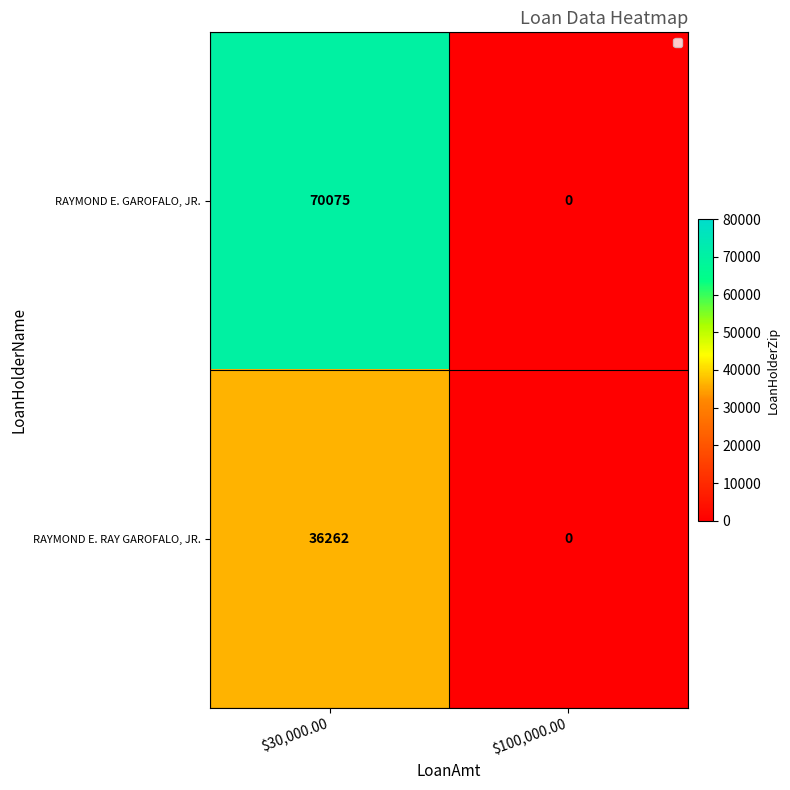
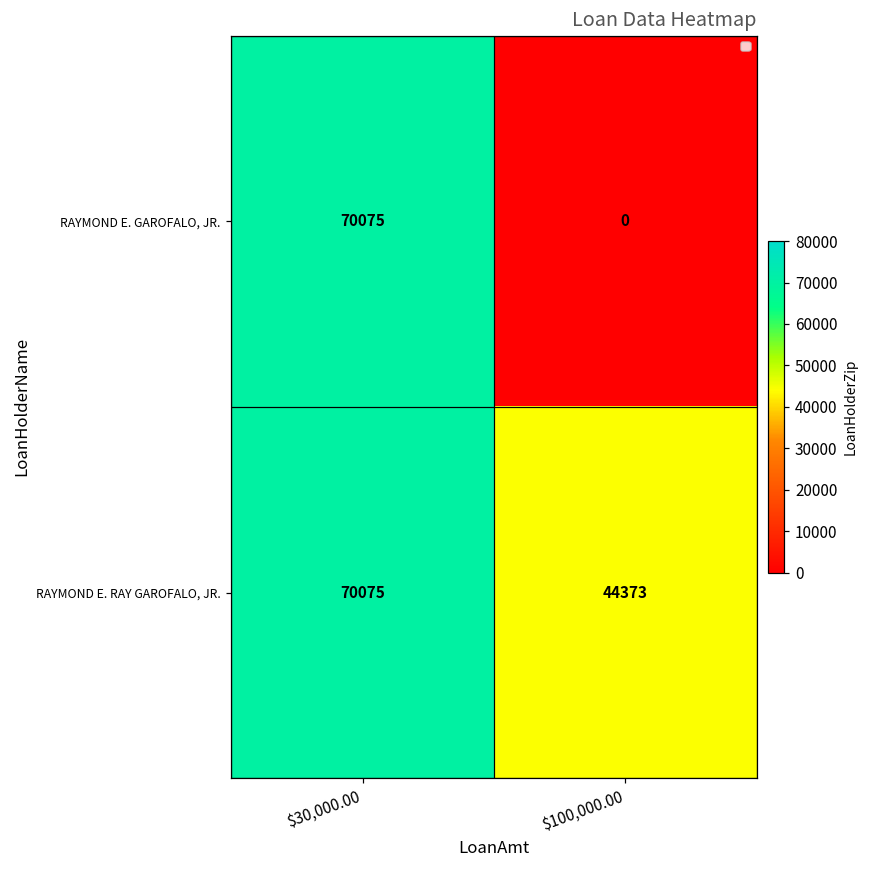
  {
    "RAYMOND E. GAROFALO, JR.": {
      "$30,000.00": 70075,
      "$100,000.00": 0
    },
    "RAYMOND E. RAY GAROFALO, JR.": {
-     "$30,000.00": 36262,
-     "$100,000.00": 0
+     "$30,000.00": 70075,
+     "$100,000.00": 44373
    }
  }
